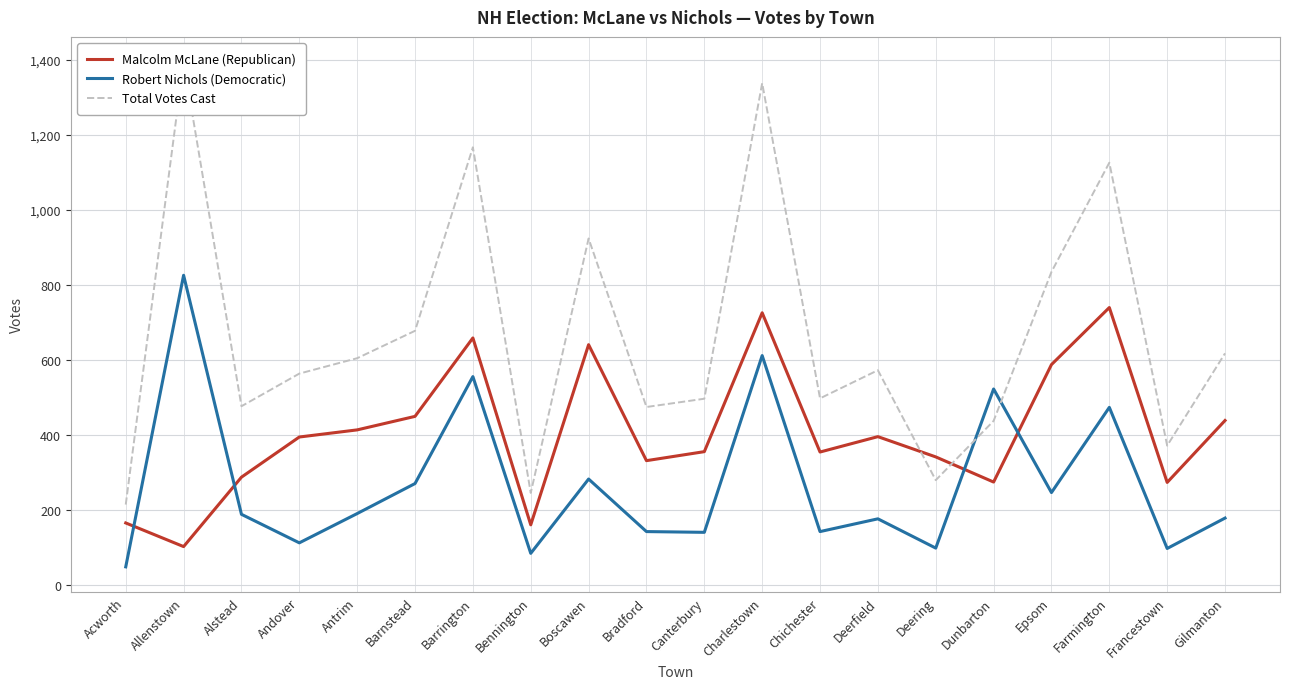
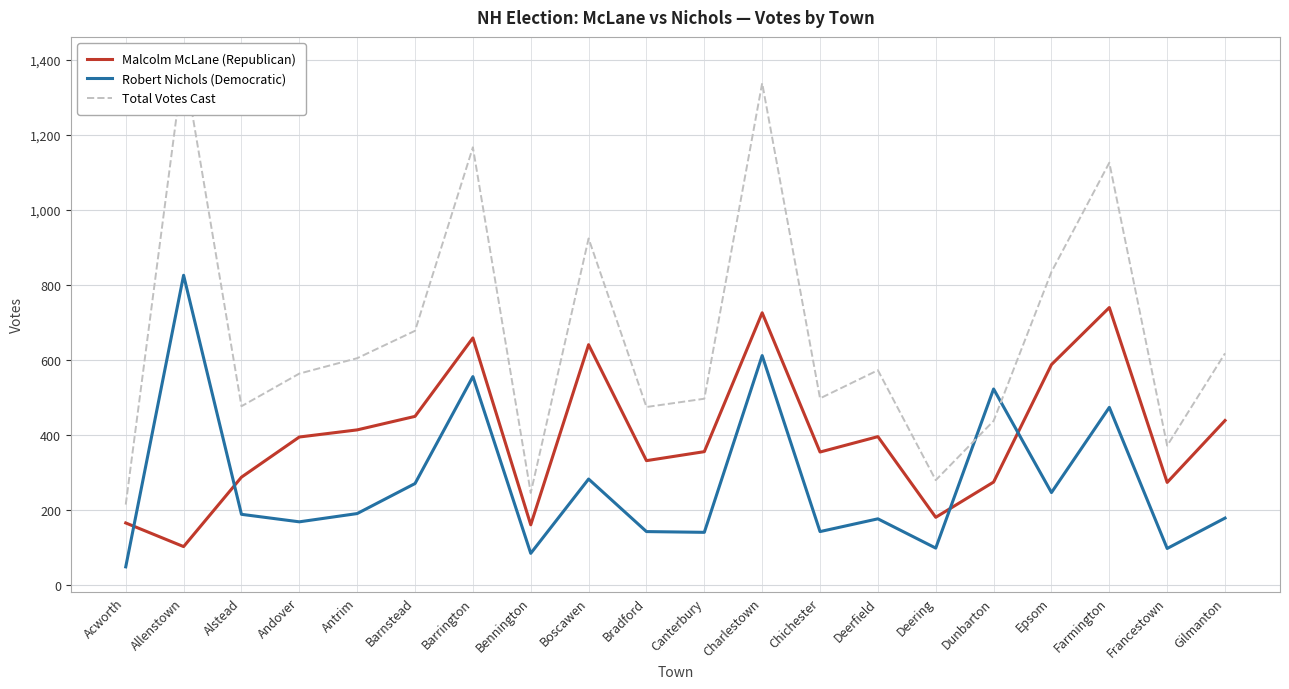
  {
    "Malcolm McLane (Republican)": {
      "Acworth": "170",
      "Allenstown": "100",
      "Alstead": "290",
      "Andover": "400",
      "Antrim": "410",
      "Barnstead": "450",
      "Barrington": "660",
      "Bennington": "160",
      "Boscawen": "640",
      "Bradford": "330",
      "Canterbury": "360",
      "Charlestown": "730",
      "Chichester": "360",
      "Deerfield": "400",
-     "Deering": "340",
+     "Deering": "180",
      "Dunbarton": "280",
      "Epsom": "590",
      "Farmington": "740",
      "Francestown": "270",
      "Gilmanton": "440"
    },
    "Robert Nichols (Democratic)": {
      "Acworth": "50",
      "Allenstown": "830",
      "Alstead": "190",
-     "Andover": "110",
+     "Andover": "170",
      "Antrim": "190",
      "Barnstead": "270",
      "Barrington": "560",
      "Bennington": "90",
      "Boscawen": "280",
      "Bradford": "140",
      "Canterbury": "140",
      "Charlestown": "610",
      "Chichester": "140",
      "Deerfield": "180",
      "Deering": "100",
      "Dunbarton": "520",
      "Epsom": "250",
      "Farmington": "470",
      "Francestown": "100",
      "Gilmanton": "180"
    },
    "Total Votes Cast": {
      "Acworth": "220",
      "Alstead": "480",
      "Andover": "560",
      "Antrim": "610",
      "Barnstead": "680",
      "Barrington": "1,170",
      "Bennington": "250",
      "Boscawen": "920",
      "Bradford": "480",
      "Canterbury": "500",
      "Charlestown": "1,340",
      "Chichester": "500",
      "Deerfield": "570",
      "Deering": "280",
      "Dunbarton": "440",
      "Epsom": "840",
      "Farmington": "1,130",
      "Francestown": "370",
      "Gilmanton": "620"
    }
  }
